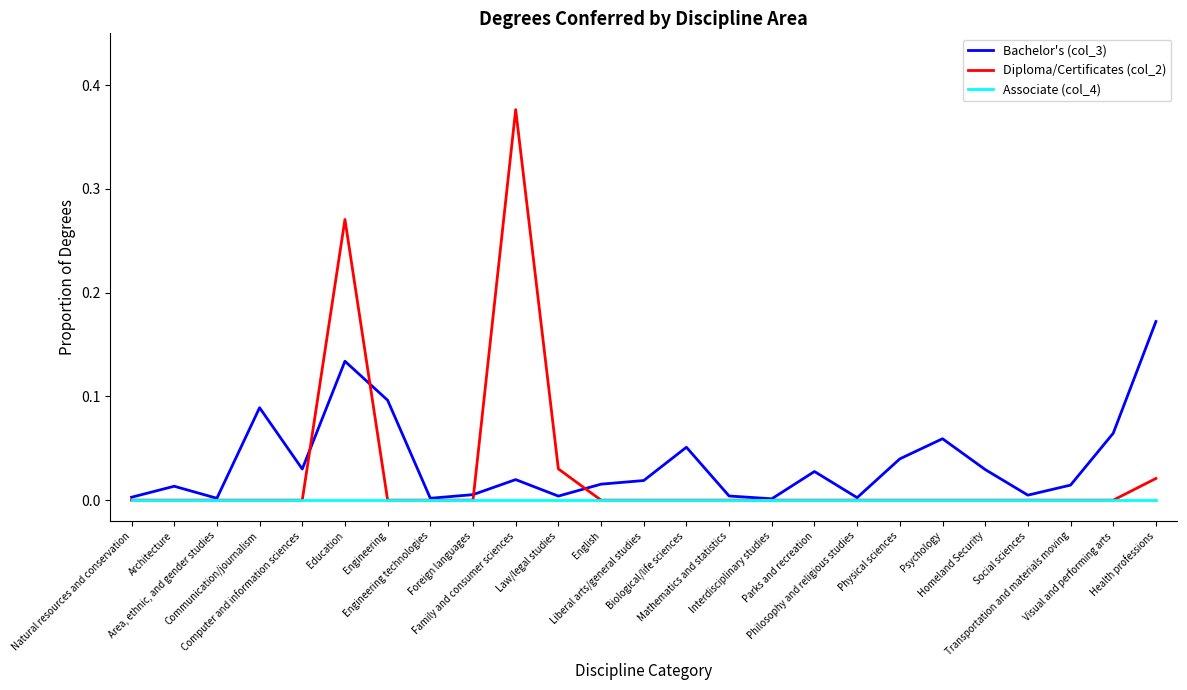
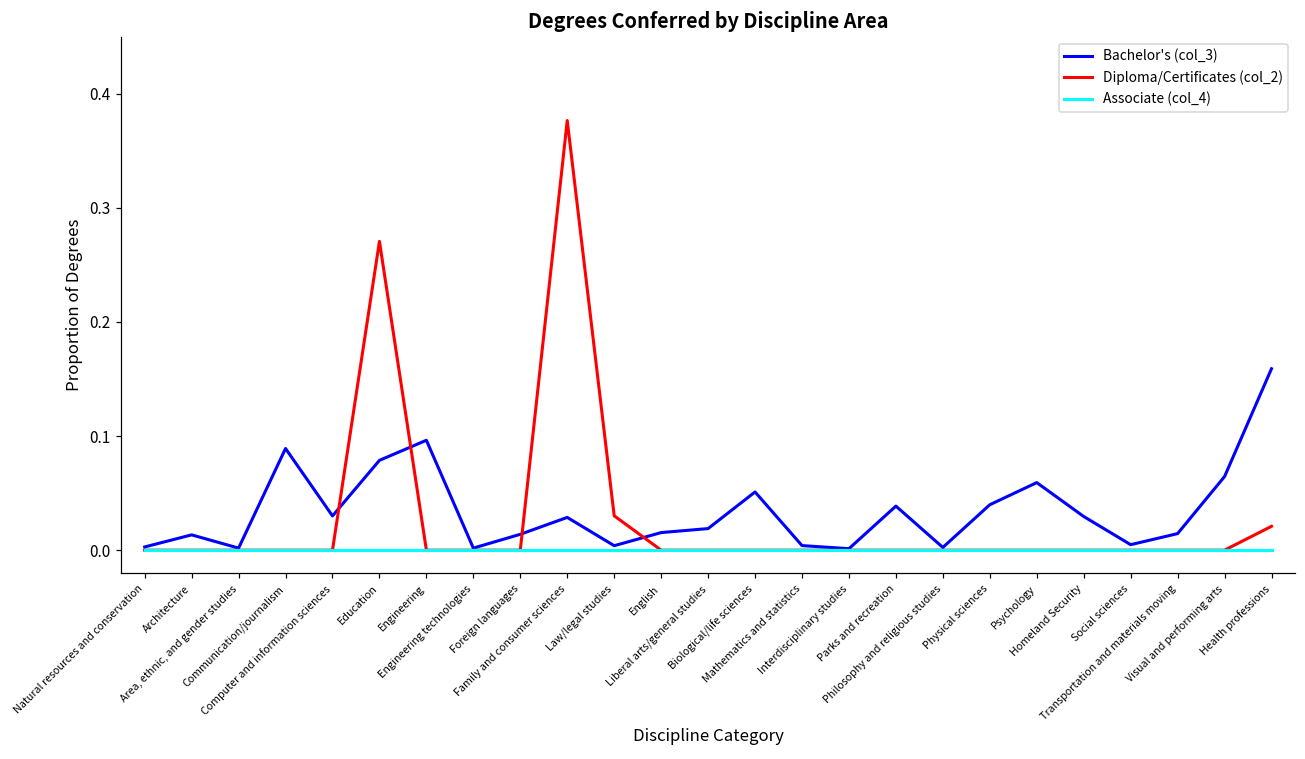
  {
    "Bachelor's (col_3)": {
      "Natural resources and conservation": 0.003,
      "Architecture": 0.013,
      "Communication/journalism": 0.089,
      "Computer and information sciences": 0.030,
-     "Education": 0.134,
+     "Education": 0.079,
      "Engineering": 0.096,
-     "Foreign languages": 0.005,
-     "Family and consumer sciences": 0.020,
+     "Foreign languages": 0.014,
+     "Family and consumer sciences": 0.029,
      "Law/legal studies": 0.004,
      "English": 0.015,
      "Liberal arts/general studies": 0.019,
      "Biological/life sciences": 0.051,
      "Mathematics and statistics": 0.004,
-     "Parks and recreation": 0.028,
+     "Parks and recreation": 0.039,
      "Physical sciences": 0.040,
      "Psychology": 0.059,
      "Homeland Security": 0.030,
      "Social sciences": 0.005,
      "Transportation and materials moving": 0.015,
      "Visual and performing arts": 0.065,
-     "Health professions": 0.172
+     "Health professions": 0.159
    },
    "Diploma/Certificates (col_2)": {
      "Education": 0.271,
      "Family and consumer sciences": 0.377,
      "Law/legal studies": 0.030,
      "Health professions": 0.021
    },
    "Associate (col_4)": {
      "Education": 0.000,
      "Family and consumer sciences": 0.000,
      "Law/legal studies": 0.000,
      "Health professions": 0.000
    }
  }
